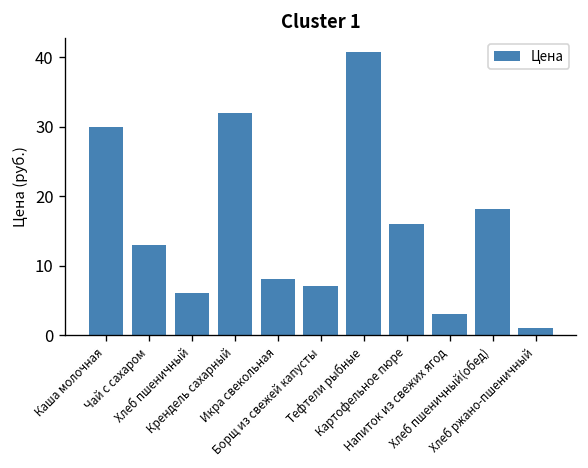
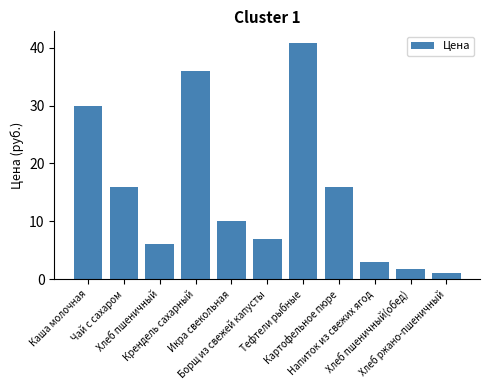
  {
    "Каша молочная": 30,
-   "Чай с сахаром": 13,
+   "Чай с сахаром": 16,
    "Хлеб пшеничный": 6,
-   "Крендель сахарный": 32,
-   "Икра свекольная": 8,
+   "Крендель сахарный": 36,
+   "Икра свекольная": 10,
    "Борщ из свежей капусты": 7,
    "Тефтели рыбные": 41,
    "Картофельное пюре": 16,
    "Напиток из свежих ягод": 3,
-   "Хлеб пшеничный(обед)": 18,
+   "Хлеб пшеничный(обед)": 2,
    "Хлеб ржано-пшеничный": 1
  }
